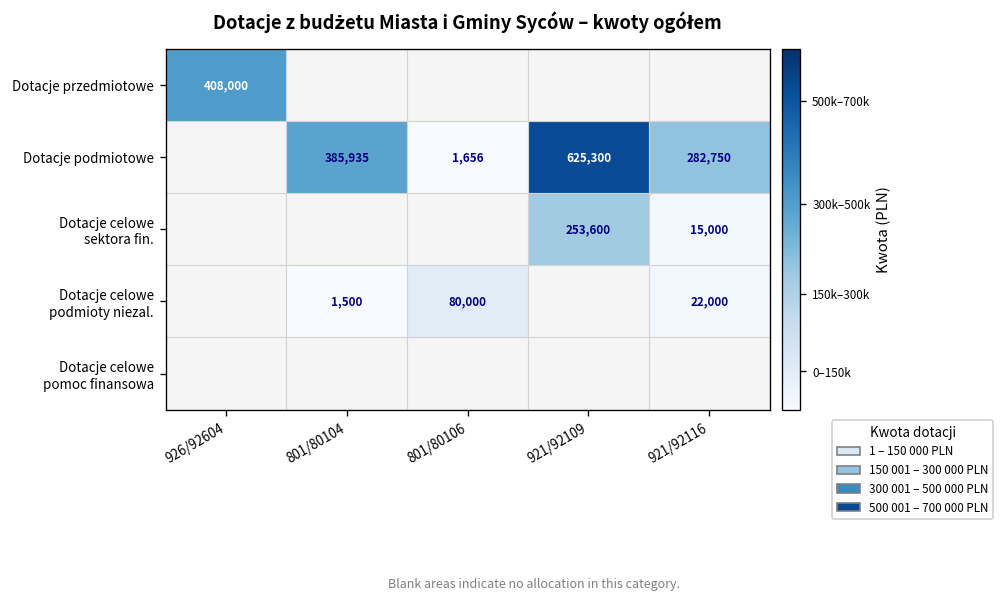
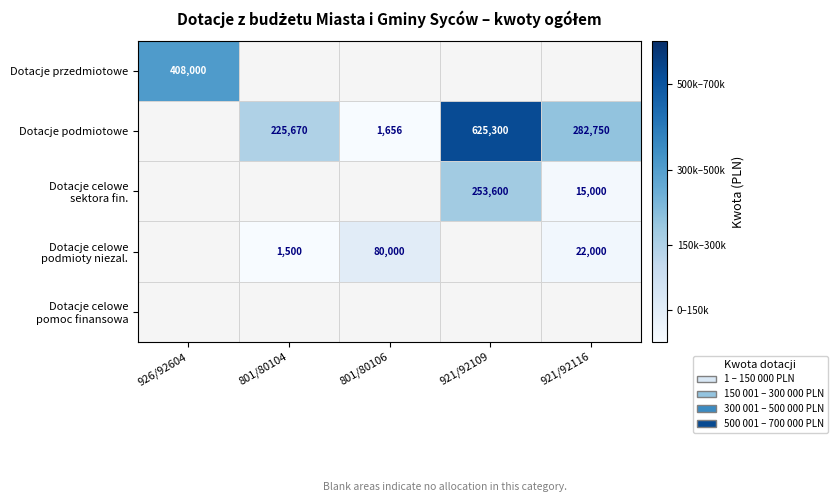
  {
    "Dotacje przedmiotowe": {
      "926/92604": "408,000"
    },
    "Dotacje podmiotowe": {
-     "801/80104": "385,935",
+     "801/80104": "225,670",
      "801/80106": "1,656",
      "921/92109": "625,300",
      "921/92116": "282,750"
    },
    "Dotacje celowe sektora fin.": {
      "921/92109": "253,600",
      "921/92116": "15,000"
    },
    "Dotacje celowe podmioty niezal.": {
      "801/80104": "1,500",
      "801/80106": "80,000",
      "921/92116": "22,000"
    }
  }
